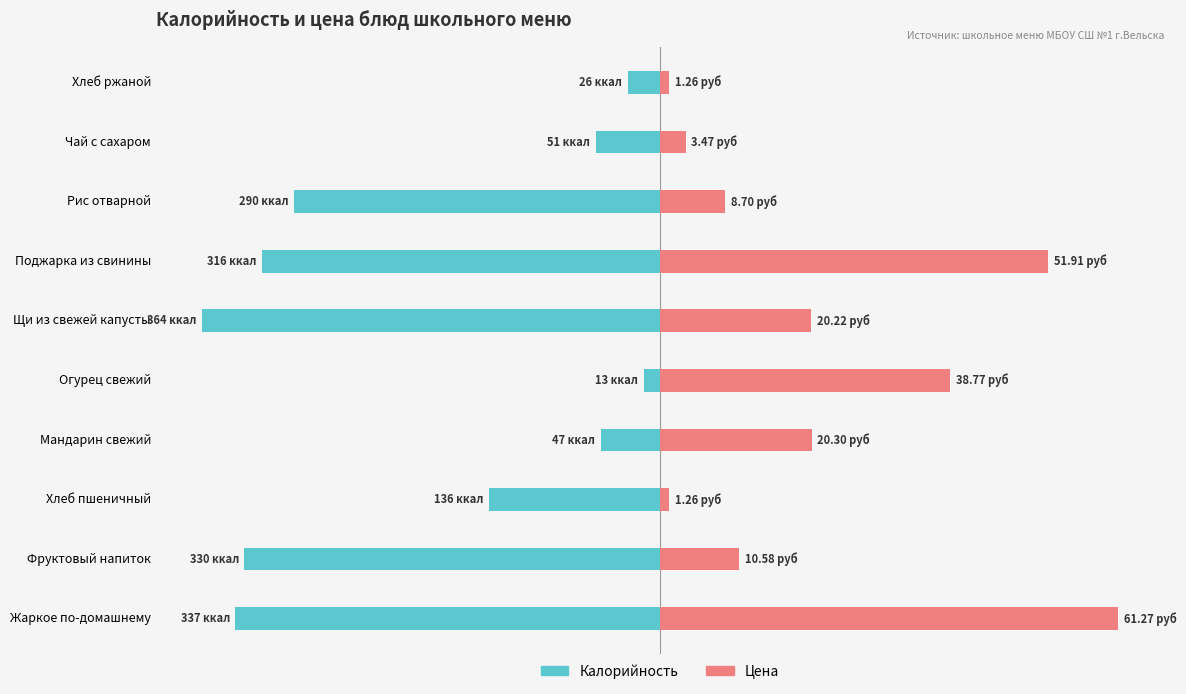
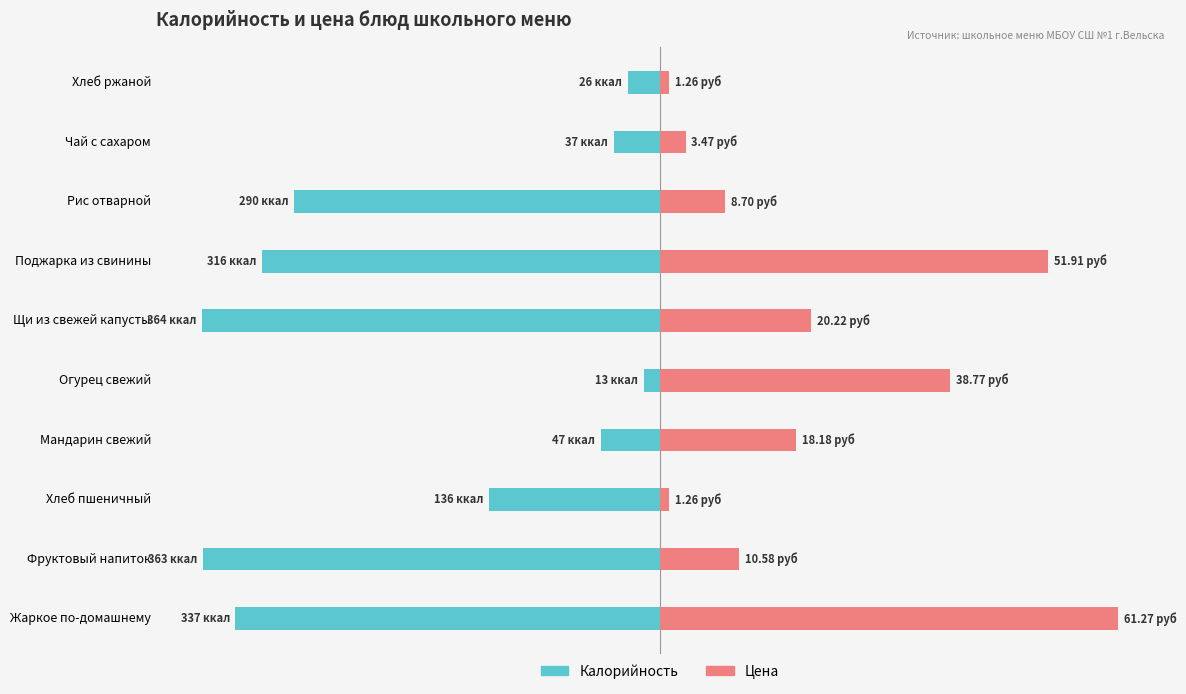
  {
    "Калорийность": {
-     "Чай с сахаром": 51,
-     "Фруктовый напиток": 330
+     "Чай с сахаром": 37,
+     "Фруктовый напиток": 363
    },
    "Цена": {
-     "Мандарин свежий": 20.30
+     "Мандарин свежий": 18.18
    }
  }
